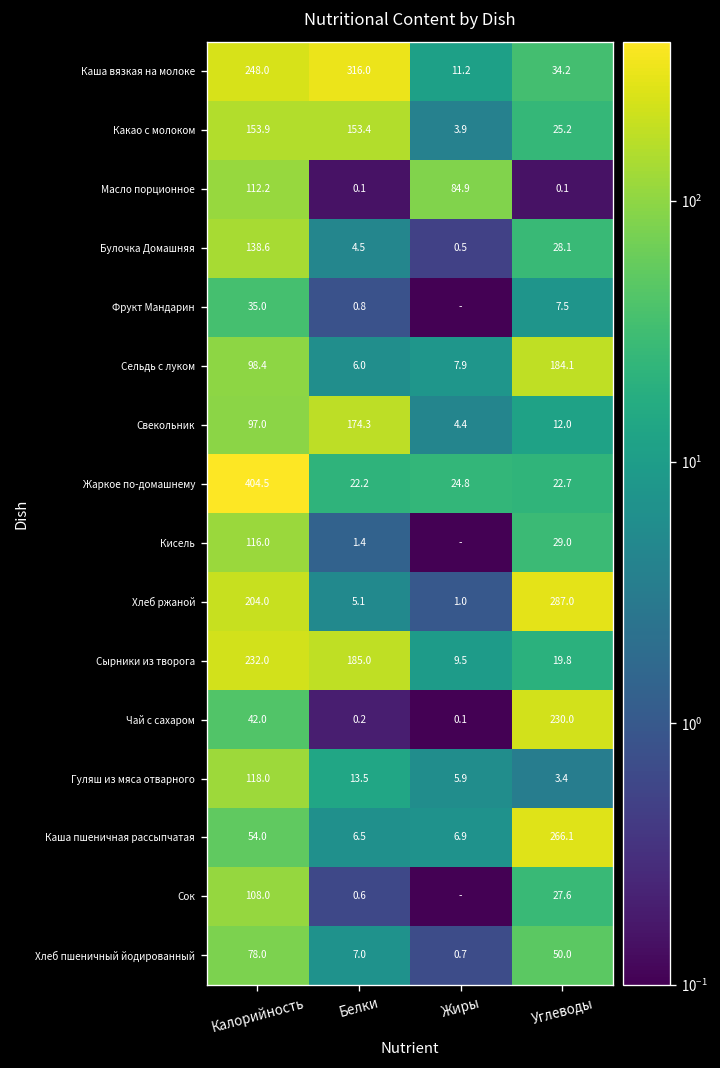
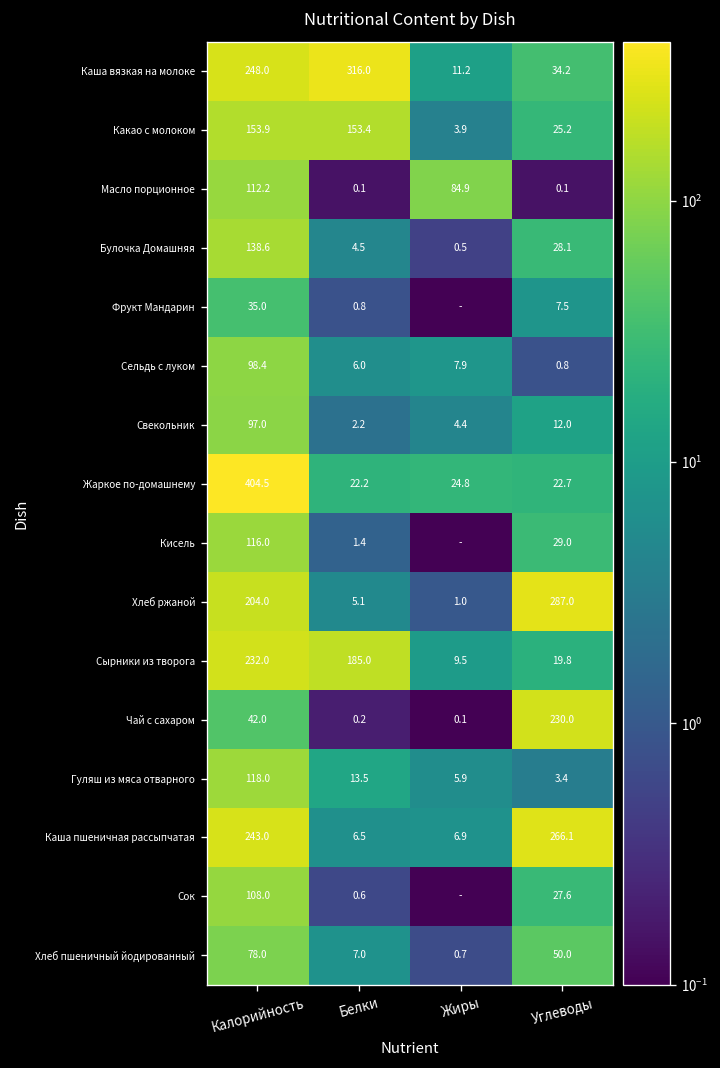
  {
    "Каша вязкая на молоке": {
      "Калорийность": 248.0,
      "Белки": 316.0,
      "Жиры": 11.2,
      "Углеводы": 34.2
    },
    "Какао с молоком": {
      "Калорийность": 153.9,
      "Белки": 153.4,
      "Жиры": 3.9,
      "Углеводы": 25.2
    },
    "Масло порционное": {
      "Калорийность": 112.2,
      "Белки": 0.1,
      "Жиры": 84.9,
      "Углеводы": 0.1
    },
    "Булочка Домашняя": {
      "Калорийность": 138.6,
      "Белки": 4.5,
      "Жиры": 0.5,
      "Углеводы": 28.1
    },
    "Фрукт Мандарин": {
      "Калорийность": 35.0,
      "Белки": 0.8,
      "Углеводы": 7.5
    },
    "Сельдь с луком": {
      "Калорийность": 98.4,
      "Белки": 6.0,
      "Жиры": 7.9,
-     "Углеводы": 184.1
+     "Углеводы": 0.8
    },
    "Свекольник": {
      "Калорийность": 97.0,
-     "Белки": 174.3,
+     "Белки": 2.2,
      "Жиры": 4.4,
      "Углеводы": 12.0
    },
    "Жаркое по-домашнему": {
      "Калорийность": 404.5,
      "Белки": 22.2,
      "Жиры": 24.8,
      "Углеводы": 22.7
    },
    "Кисель": {
      "Калорийность": 116.0,
      "Белки": 1.4,
      "Углеводы": 29.0
    },
    "Хлеб ржаной": {
      "Калорийность": 204.0,
      "Белки": 5.1,
      "Жиры": 1.0,
      "Углеводы": 287.0
    },
    "Сырники из творога": {
      "Калорийность": 232.0,
      "Белки": 185.0,
      "Жиры": 9.5,
      "Углеводы": 19.8
    },
    "Чай с сахаром": {
      "Калорийность": 42.0,
      "Белки": 0.2,
      "Жиры": 0.1,
      "Углеводы": 230.0
    },
    "Гуляш из мяса отварного": {
      "Калорийность": 118.0,
      "Белки": 13.5,
      "Жиры": 5.9,
      "Углеводы": 3.4
    },
    "Каша пшеничная рассыпчатая": {
-     "Калорийность": 54.0,
+     "Калорийность": 243.0,
      "Белки": 6.5,
      "Жиры": 6.9,
      "Углеводы": 266.1
    },
    "Сок": {
      "Калорийность": 108.0,
      "Белки": 0.6,
      "Углеводы": 27.6
    },
    "Хлеб пшеничный йодированный": {
      "Калорийность": 78.0,
      "Белки": 7.0,
      "Жиры": 0.7,
      "Углеводы": 50.0
    }
  }
